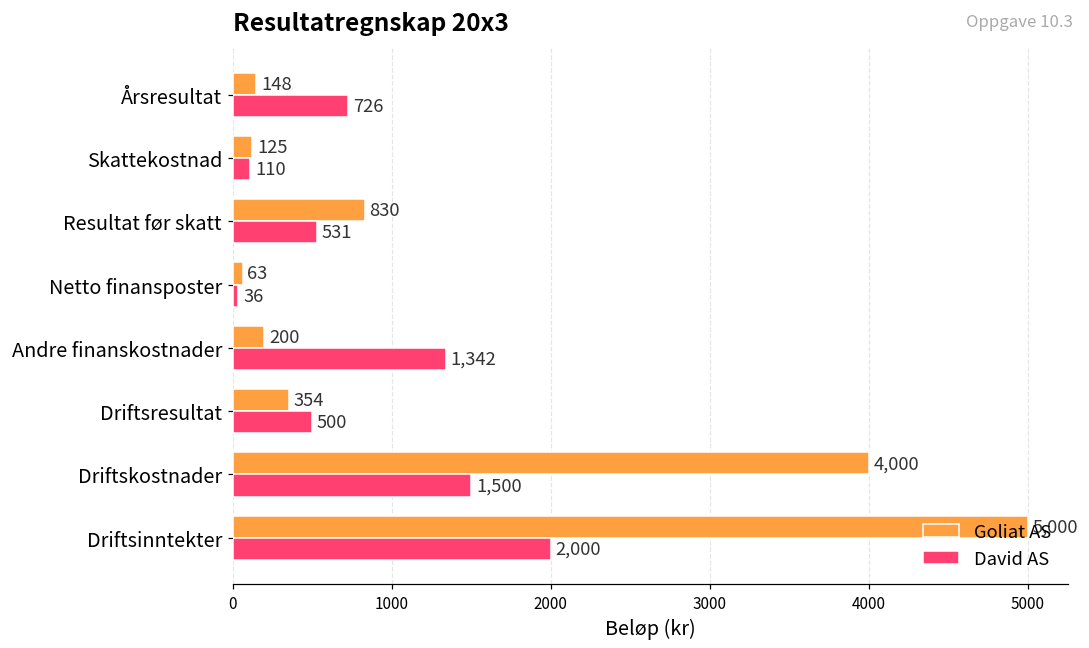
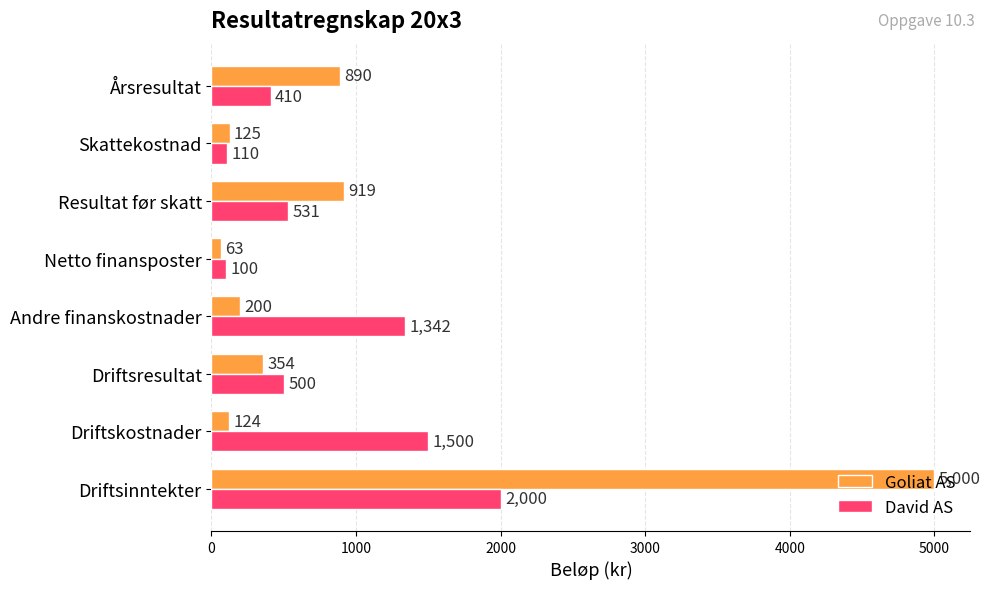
  {
    "Goliat AS": {
-     "Årsresultat": "148",
+     "Årsresultat": "890",
      "Skattekostnad": "125",
-     "Resultat før skatt": "830",
+     "Resultat før skatt": "919",
      "Netto finansposter": "63",
      "Andre finanskostnader": "200",
      "Driftsresultat": "354",
-     "Driftskostnader": "4,000",
+     "Driftskostnader": "124",
      "Driftsinntekter": "5,000"
    },
    "David AS": {
-     "Årsresultat": "726",
+     "Årsresultat": "410",
      "Skattekostnad": "110",
      "Resultat før skatt": "531",
-     "Netto finansposter": "36",
+     "Netto finansposter": "100",
      "Andre finanskostnader": "1,342",
      "Driftsresultat": "500",
      "Driftskostnader": "1,500",
      "Driftsinntekter": "2,000"
    }
  }
